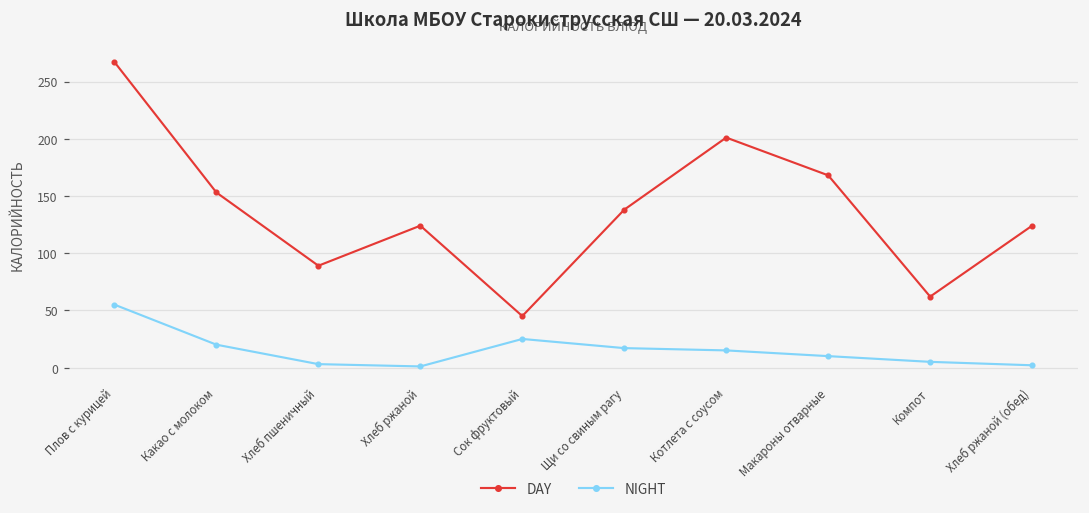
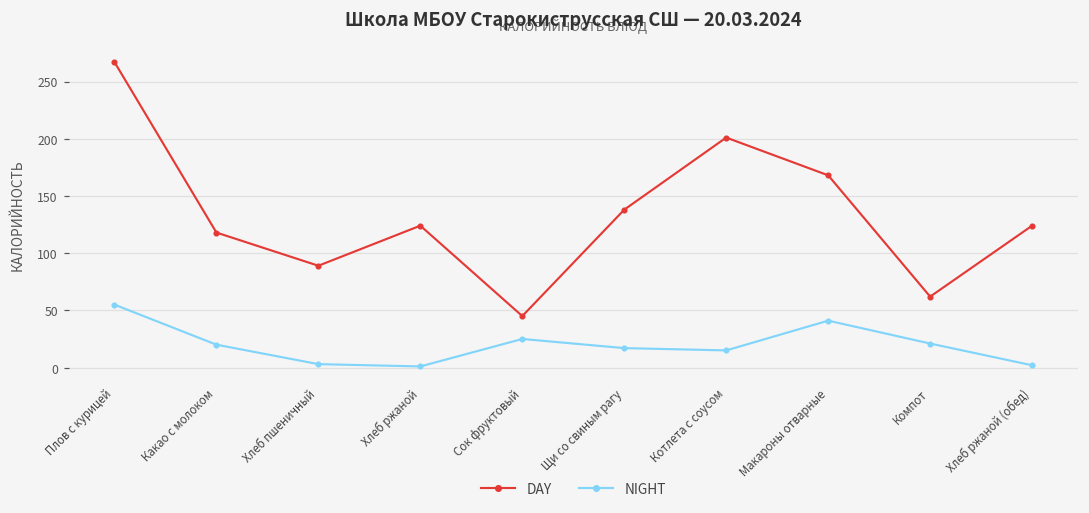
  {
    "DAY": {
      "Плов с курицей": 267,
-     "Какао с молоком": 153,
+     "Какао с молоком": 118,
      "Хлеб пшеничный": 89,
      "Хлеб ржаной": 124,
      "Сок фруктовый": 45,
      "Щи со свиным рагу": 138,
      "Котлета с соусом": 201,
      "Макароны отварные": 168,
      "Компот": 62,
      "Хлеб ржаной (обед)": 124
    },
    "NIGHT": {
      "Плов с курицей": 55,
      "Какао с молоком": 20,
      "Хлеб пшеничный": 3,
      "Хлеб ржаной": 1,
      "Сок фруктовый": 25,
      "Щи со свиным рагу": 17,
      "Котлета с соусом": 15,
-     "Макароны отварные": 10,
-     "Компот": 5,
+     "Макароны отварные": 41,
+     "Компот": 21,
      "Хлеб ржаной (обед)": 2
    }
  }
